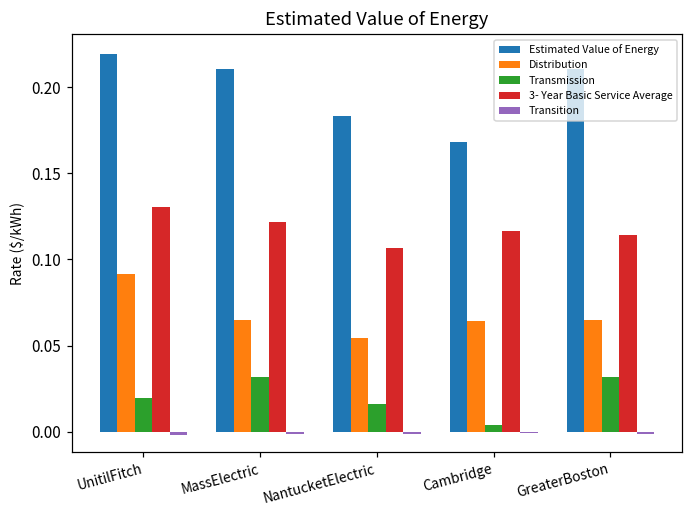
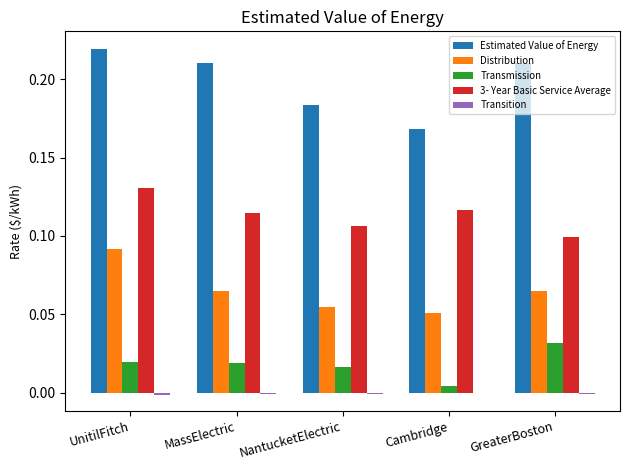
  {
    "Estimated Value of Energy": {
      "UnitilFitch": 0.219,
      "MassElectric": 0.210,
      "NantucketElectric": 0.183,
      "Cambridge": 0.168
    },
    "Distribution": {
      "UnitilFitch": 0.091,
      "MassElectric": 0.065,
      "NantucketElectric": 0.055,
-     "Cambridge": 0.065,
+     "Cambridge": 0.051,
      "GreaterBoston": 0.065
    },
    "Transmission": {
      "UnitilFitch": 0.020,
-     "MassElectric": 0.032,
+     "MassElectric": 0.019,
      "NantucketElectric": 0.016,
      "Cambridge": 0.004,
      "GreaterBoston": 0.032
    },
    "3- Year Basic Service Average": {
      "UnitilFitch": 0.130,
-     "MassElectric": 0.122,
+     "MassElectric": 0.114,
      "NantucketElectric": 0.106,
      "Cambridge": 0.116,
-     "GreaterBoston": 0.114
+     "GreaterBoston": 0.099
    }
  }
